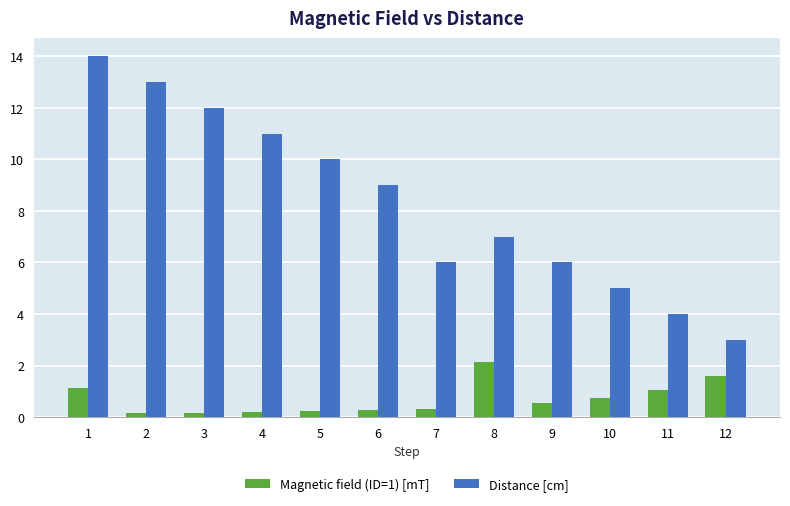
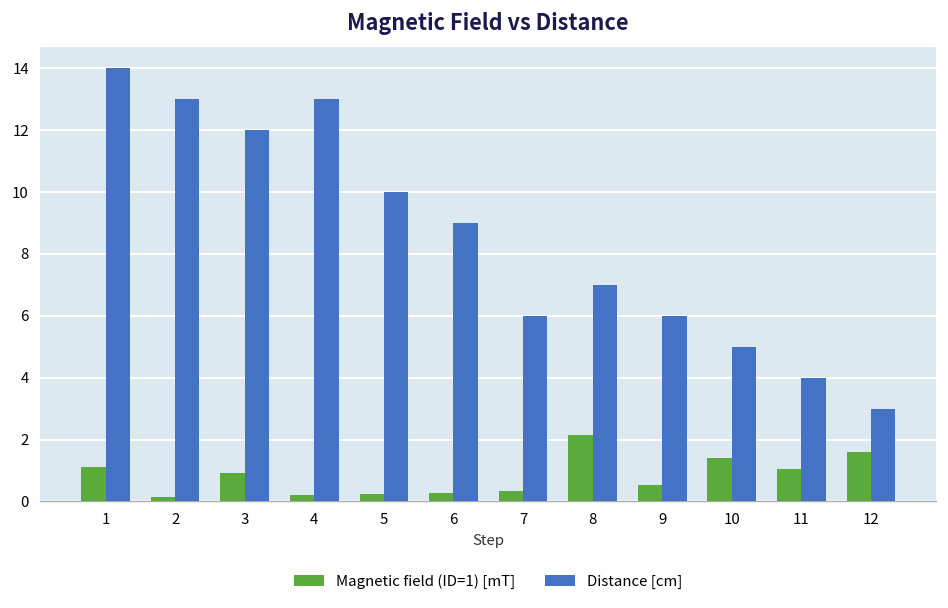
  {
    "Magnetic field (ID=1) [mT]": {
      "1": 1.1,
      "2": 0.2,
-     "3": 0.2,
+     "3": 0.9,
      "4": 0.2,
      "5": 0.2,
      "6": 0.3,
      "7": 0.3,
      "8": 2.2,
      "9": 0.5,
-     "10": 0.7,
+     "10": 1.4,
      "11": 1.1,
      "12": 1.6
    },
    "Distance [cm]": {
      "1": 14,
      "2": 13,
      "3": 12,
-     "4": 11,
+     "4": 13,
      "5": 10,
      "6": 9,
      "7": 6,
      "8": 7,
      "9": 6,
      "10": 5,
      "11": 4,
      "12": 3
    }
  }
